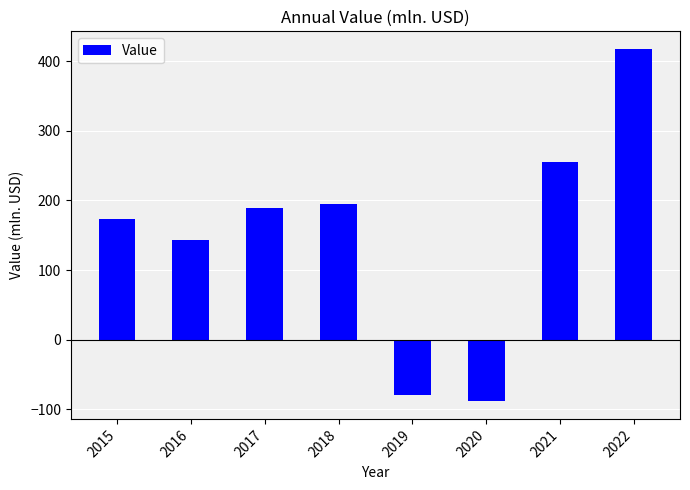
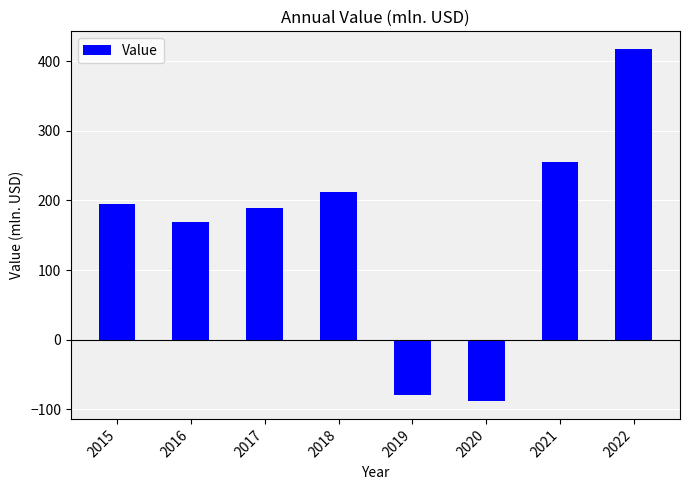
  {
-   "2015": 170,
-   "2016": 140,
+   "2015": 190,
+   "2016": 170,
    "2017": 190,
-   "2018": 200,
+   "2018": 210,
    "2019": -80,
    "2020": -90,
    "2021": 260,
    "2022": 420
  }
